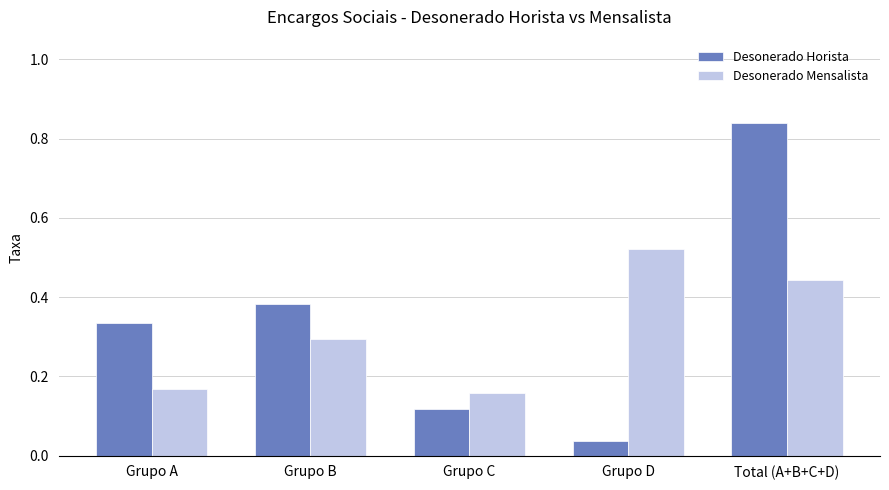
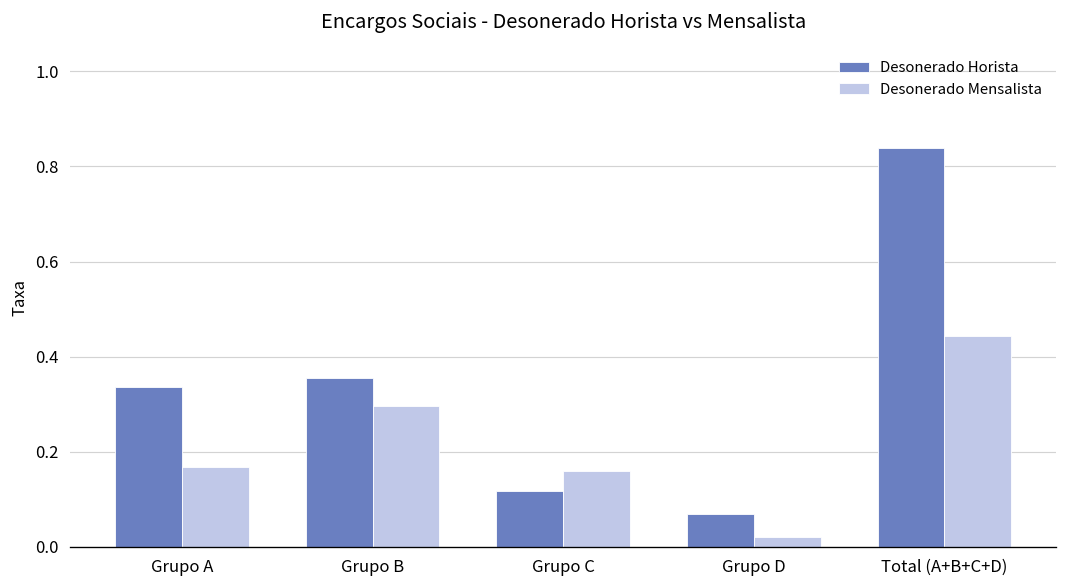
  {
    "Desonerado Horista": {
      "Grupo A": 0.34,
-     "Grupo B": 0.38,
+     "Grupo B": 0.36,
      "Grupo C": 0.12,
-     "Grupo D": 0.04,
+     "Grupo D": 0.07,
      "Total (A+B+C+D)": 0.84
    },
    "Desonerado Mensalista": {
      "Grupo A": 0.17,
      "Grupo B": 0.30,
      "Grupo C": 0.16,
-     "Grupo D": 0.52,
+     "Grupo D": 0.02,
      "Total (A+B+C+D)": 0.44
    }
  }
